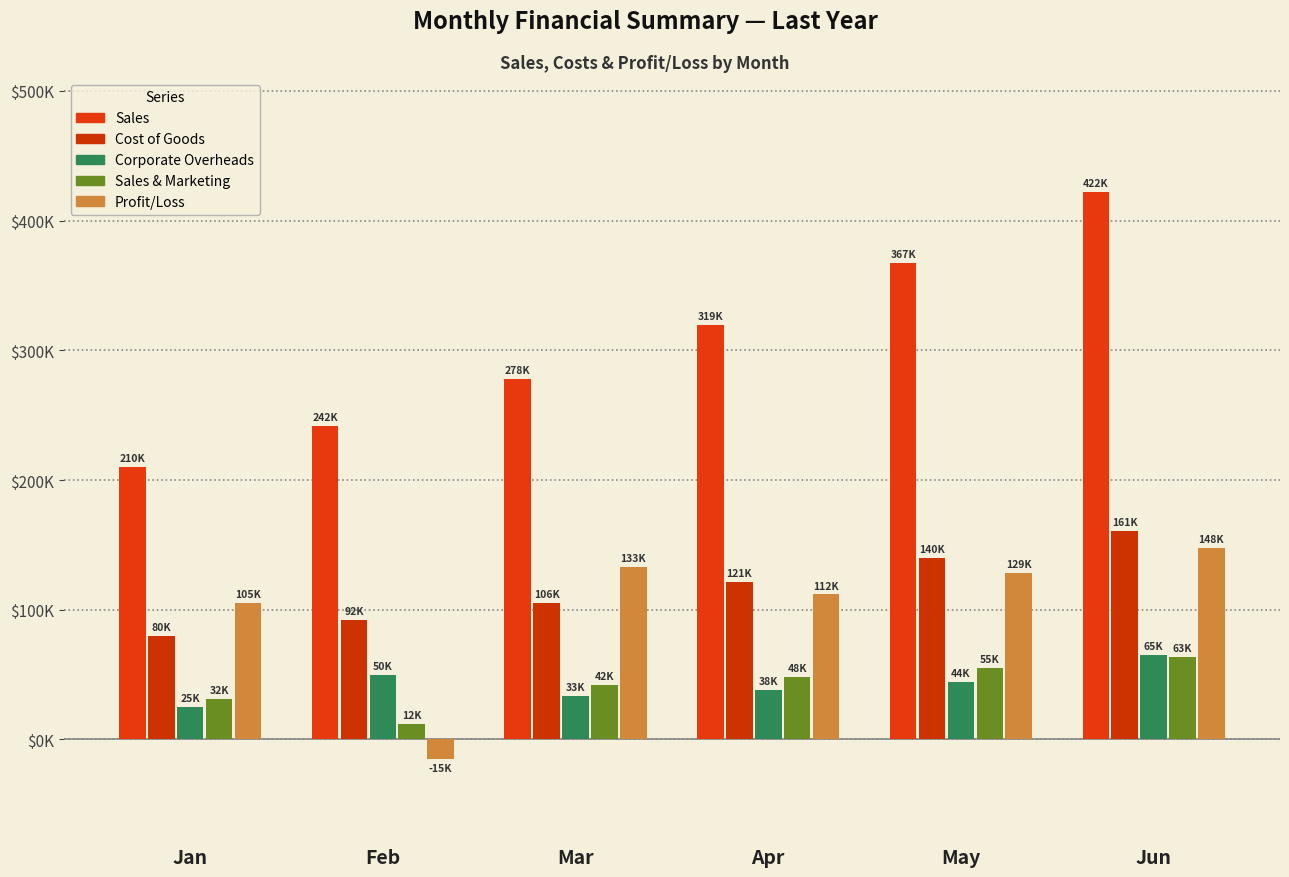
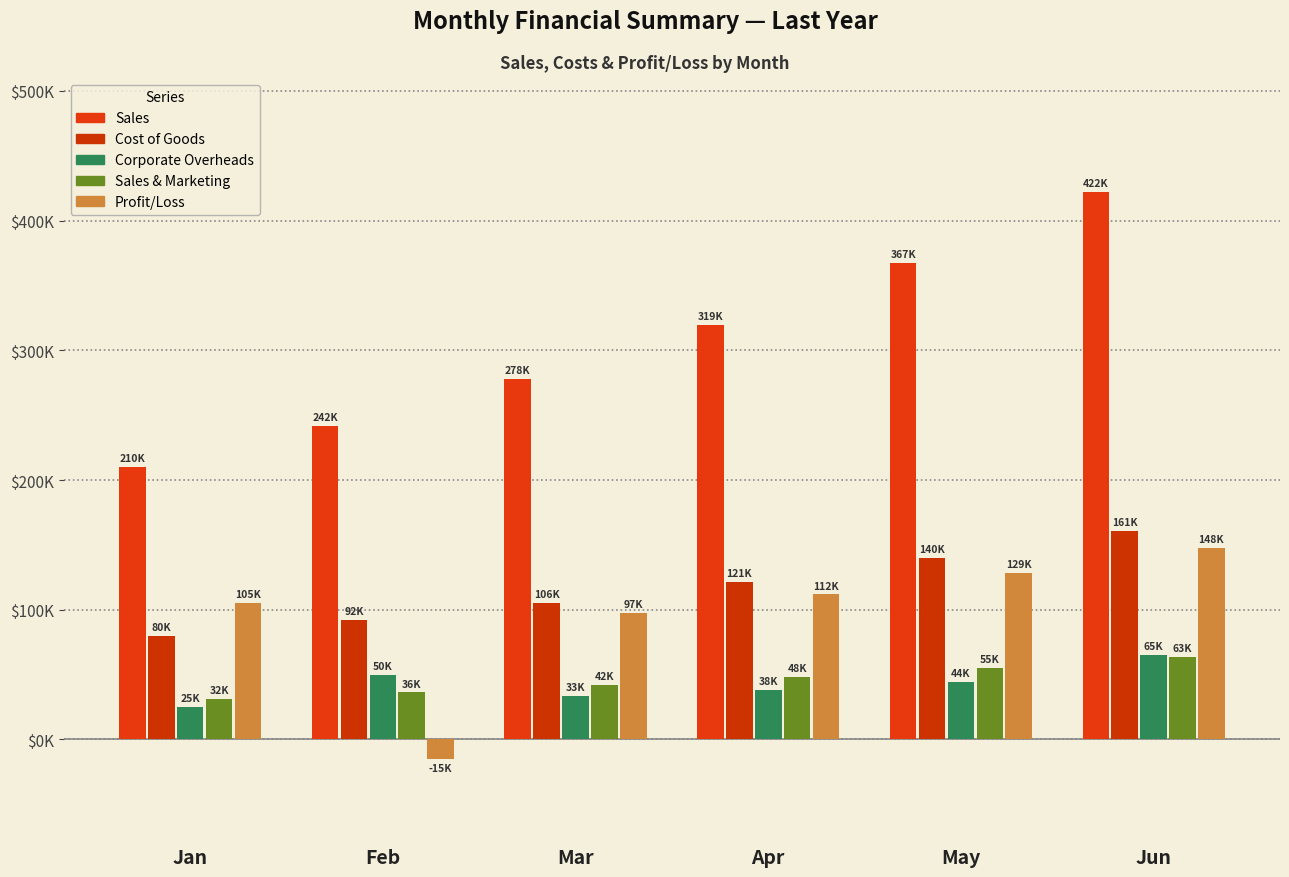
  {
    "Corporate Overheads": {
      "Jan": "25K",
      "Feb": "50K",
      "Mar": "33K",
      "Apr": "38K",
      "May": "44K",
      "Jun": "65K"
    },
    "Sales & Marketing": {
      "Jan": "32K",
-     "Feb": "12K",
+     "Feb": "36K",
      "Mar": "42K",
      "Apr": "48K",
      "May": "55K",
      "Jun": "63K"
    },
    "Profit/Loss": {
      "Jan": "105K",
      "Feb": "-15K",
-     "Mar": "133K",
+     "Mar": "97K",
      "Apr": "112K",
      "May": "129K",
      "Jun": "148K"
    }
  }
